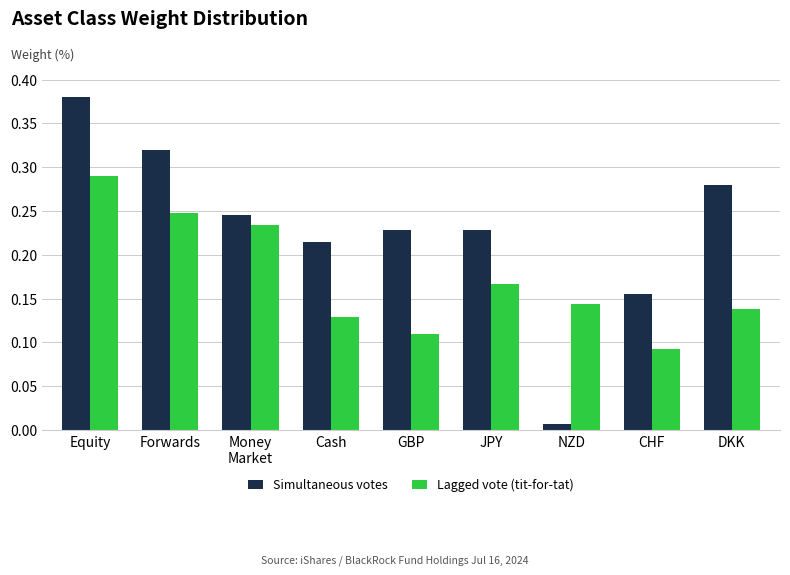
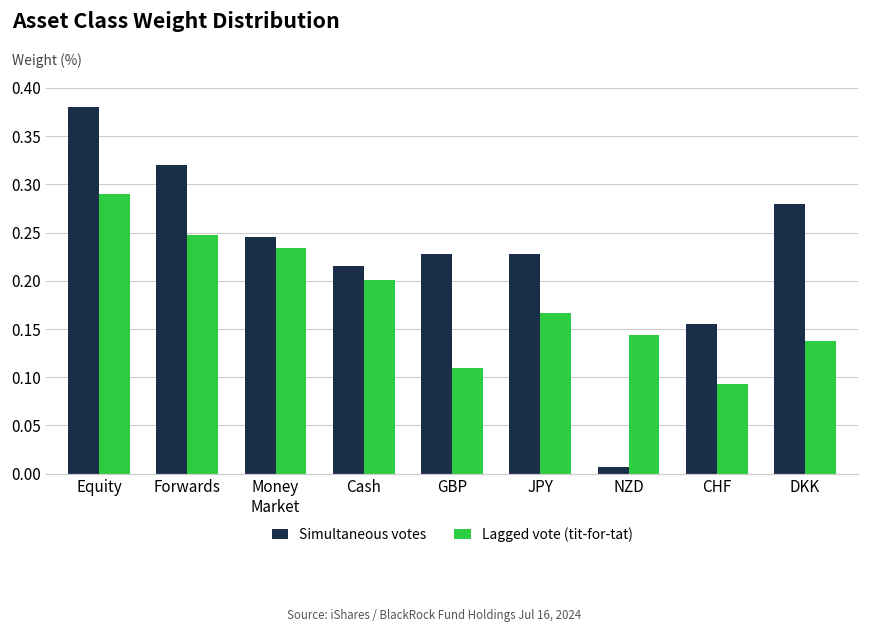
  {
    "Simultaneous votes": {
      "Equity": 0.38,
      "Forwards": 0.32,
      "Money Market": 0.25,
      "Cash": 0.22,
      "GBP": 0.23,
      "JPY": 0.23,
      "NZD": 0.01,
      "CHF": 0.16,
      "DKK": 0.28
    },
    "Lagged vote (tit-for-tat)": {
      "Equity": 0.29,
      "Forwards": 0.25,
      "Money Market": 0.23,
-     "Cash": 0.13,
+     "Cash": 0.20,
      "GBP": 0.11,
      "JPY": 0.17,
      "NZD": 0.14,
      "CHF": 0.09,
      "DKK": 0.14
    }
  }
